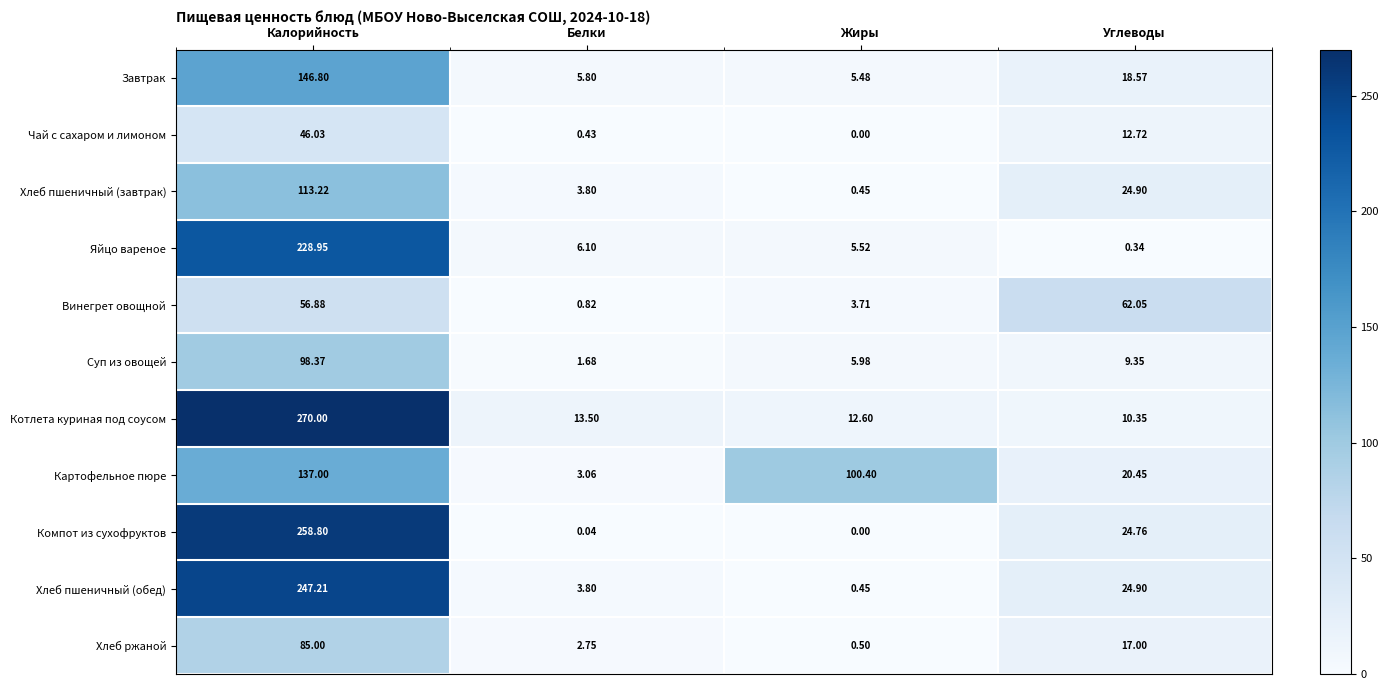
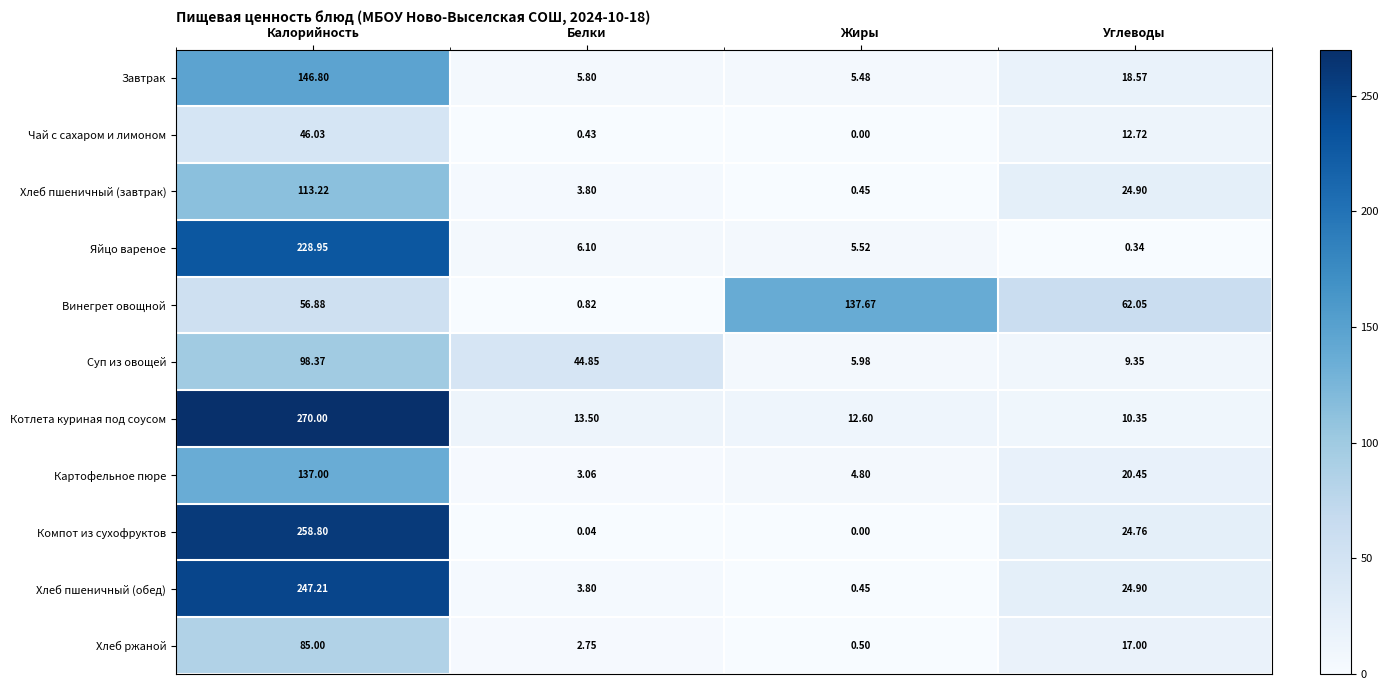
  {
    "Завтрак": {
      "Калорийность": 146.80,
      "Белки": 5.80,
      "Жиры": 5.48,
      "Углеводы": 18.57
    },
    "Чай с сахаром и лимоном": {
      "Калорийность": 46.03,
      "Белки": 0.43,
      "Жиры": 0.00,
      "Углеводы": 12.72
    },
    "Хлеб пшеничный (завтрак)": {
      "Калорийность": 113.22,
      "Белки": 3.80,
      "Жиры": 0.45,
      "Углеводы": 24.90
    },
    "Яйцо вареное": {
      "Калорийность": 228.95,
      "Белки": 6.10,
      "Жиры": 5.52,
      "Углеводы": 0.34
    },
    "Винегрет овощной": {
      "Калорийность": 56.88,
      "Белки": 0.82,
-     "Жиры": 3.71,
+     "Жиры": 137.67,
      "Углеводы": 62.05
    },
    "Суп из овощей": {
      "Калорийность": 98.37,
-     "Белки": 1.68,
+     "Белки": 44.85,
      "Жиры": 5.98,
      "Углеводы": 9.35
    },
    "Котлета куриная под соусом": {
      "Калорийность": 270.00,
      "Белки": 13.50,
      "Жиры": 12.60,
      "Углеводы": 10.35
    },
    "Картофельное пюре": {
      "Калорийность": 137.00,
      "Белки": 3.06,
-     "Жиры": 100.40,
+     "Жиры": 4.80,
      "Углеводы": 20.45
    },
    "Компот из сухофруктов": {
      "Калорийность": 258.80,
      "Белки": 0.04,
      "Жиры": 0.00,
      "Углеводы": 24.76
    },
    "Хлеб пшеничный (обед)": {
      "Калорийность": 247.21,
      "Белки": 3.80,
      "Жиры": 0.45,
      "Углеводы": 24.90
    },
    "Хлеб ржаной": {
      "Калорийность": 85.00,
      "Белки": 2.75,
      "Жиры": 0.50,
      "Углеводы": 17.00
    }
  }
